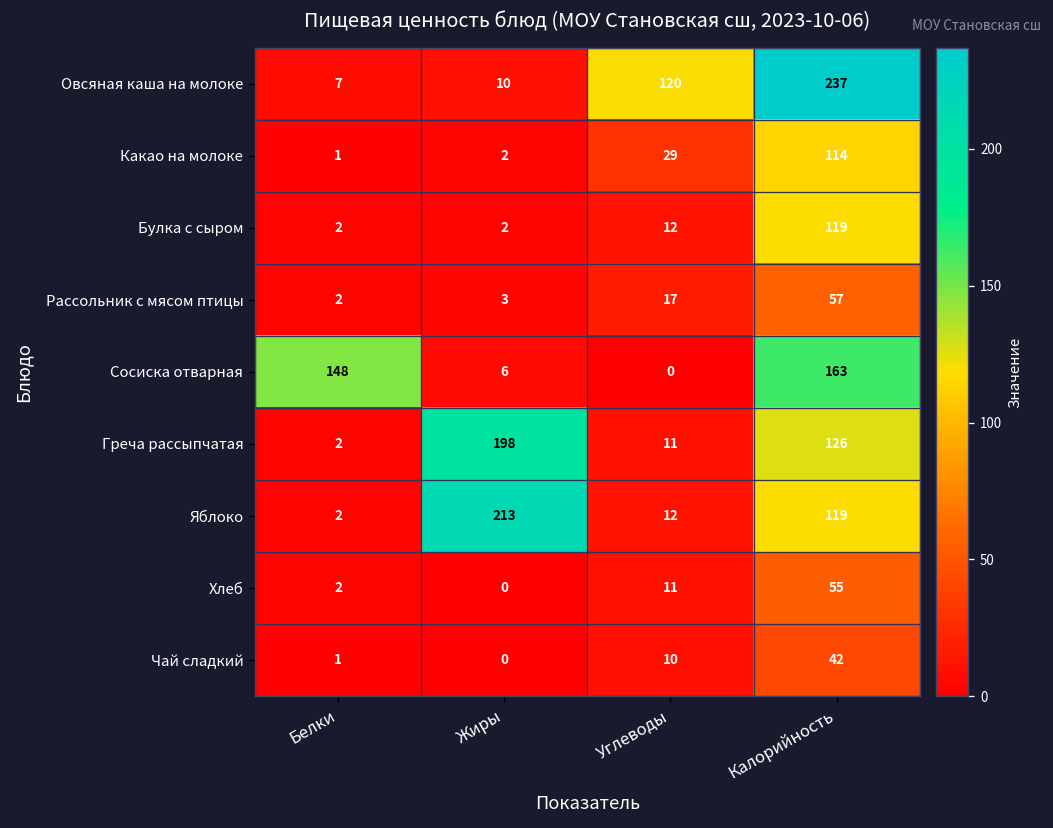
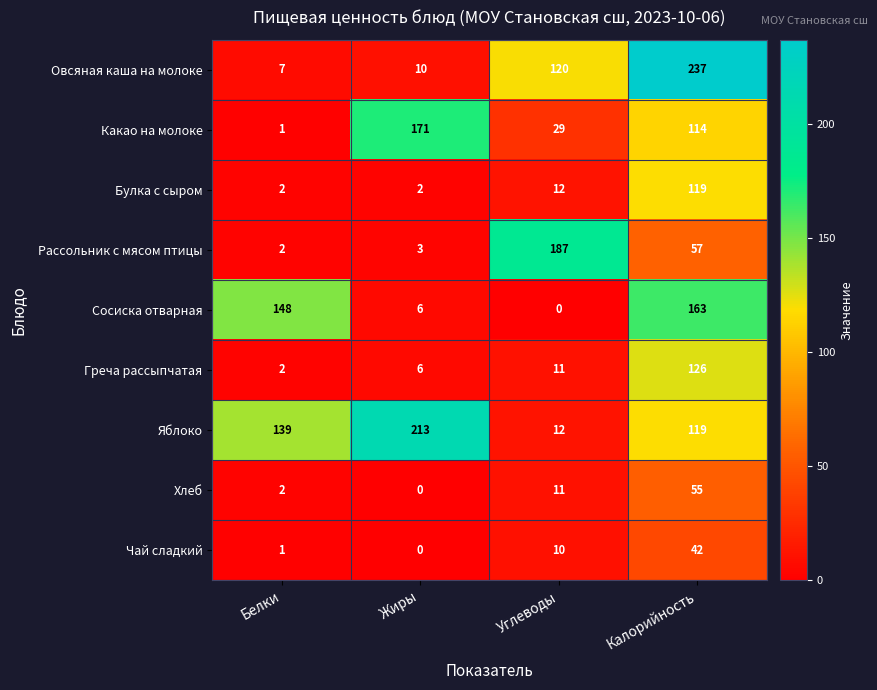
  {
    "Овсяная каша на молоке": {
      "Белки": 7,
      "Жиры": 10,
      "Углеводы": 120,
      "Калорийность": 237
    },
    "Какао на молоке": {
      "Белки": 1,
-     "Жиры": 2,
+     "Жиры": 171,
      "Углеводы": 29,
      "Калорийность": 114
    },
    "Булка с сыром": {
      "Белки": 2,
      "Жиры": 2,
      "Углеводы": 12,
      "Калорийность": 119
    },
    "Рассольник с мясом птицы": {
      "Белки": 2,
      "Жиры": 3,
-     "Углеводы": 17,
+     "Углеводы": 187,
      "Калорийность": 57
    },
    "Сосиска отварная": {
      "Белки": 148,
      "Жиры": 6,
      "Углеводы": 0,
      "Калорийность": 163
    },
    "Греча рассыпчатая": {
      "Белки": 2,
-     "Жиры": 198,
+     "Жиры": 6,
      "Углеводы": 11,
      "Калорийность": 126
    },
    "Яблоко": {
-     "Белки": 2,
+     "Белки": 139,
      "Жиры": 213,
      "Углеводы": 12,
      "Калорийность": 119
    },
    "Хлеб": {
      "Белки": 2,
      "Жиры": 0,
      "Углеводы": 11,
      "Калорийность": 55
    },
    "Чай сладкий": {
      "Белки": 1,
      "Жиры": 0,
      "Углеводы": 10,
      "Калорийность": 42
    }
  }
